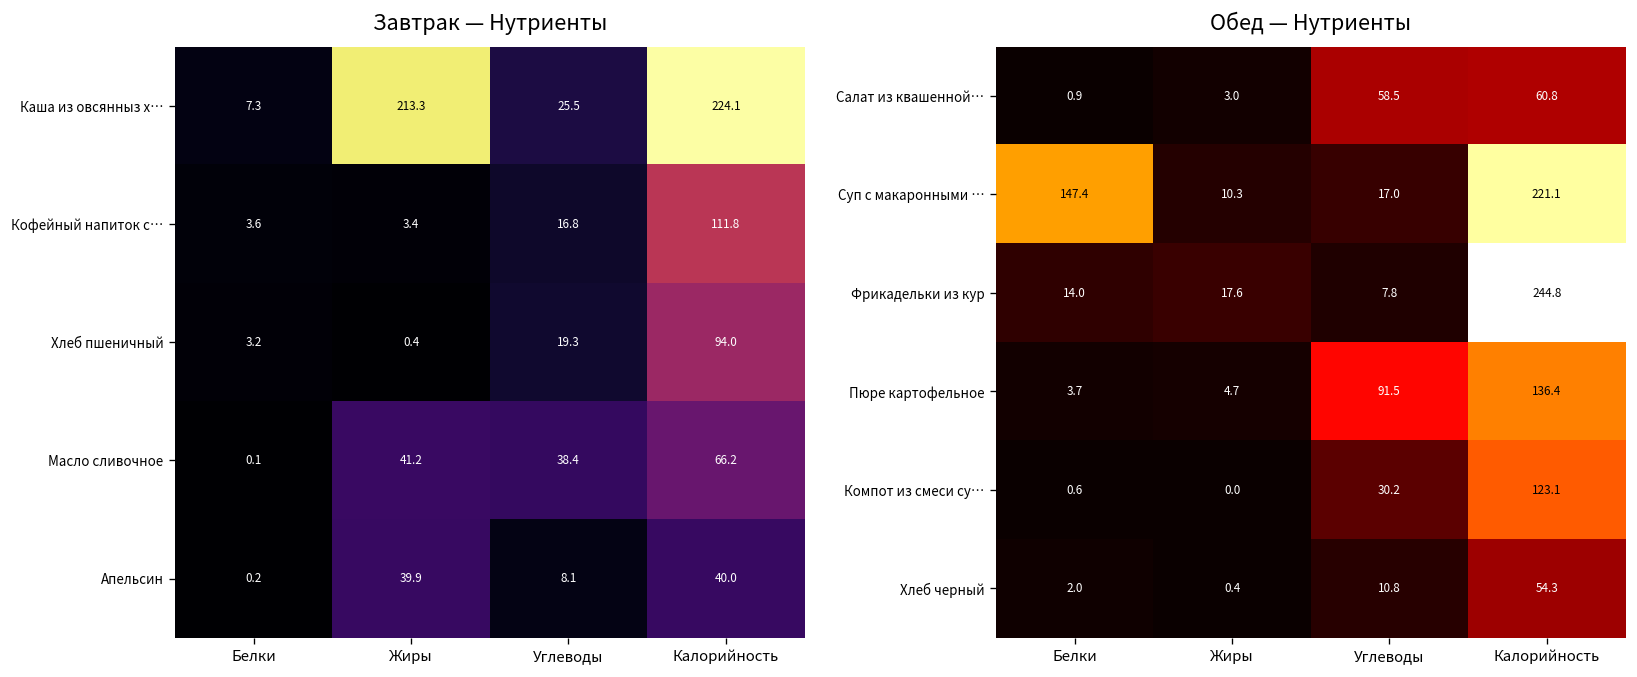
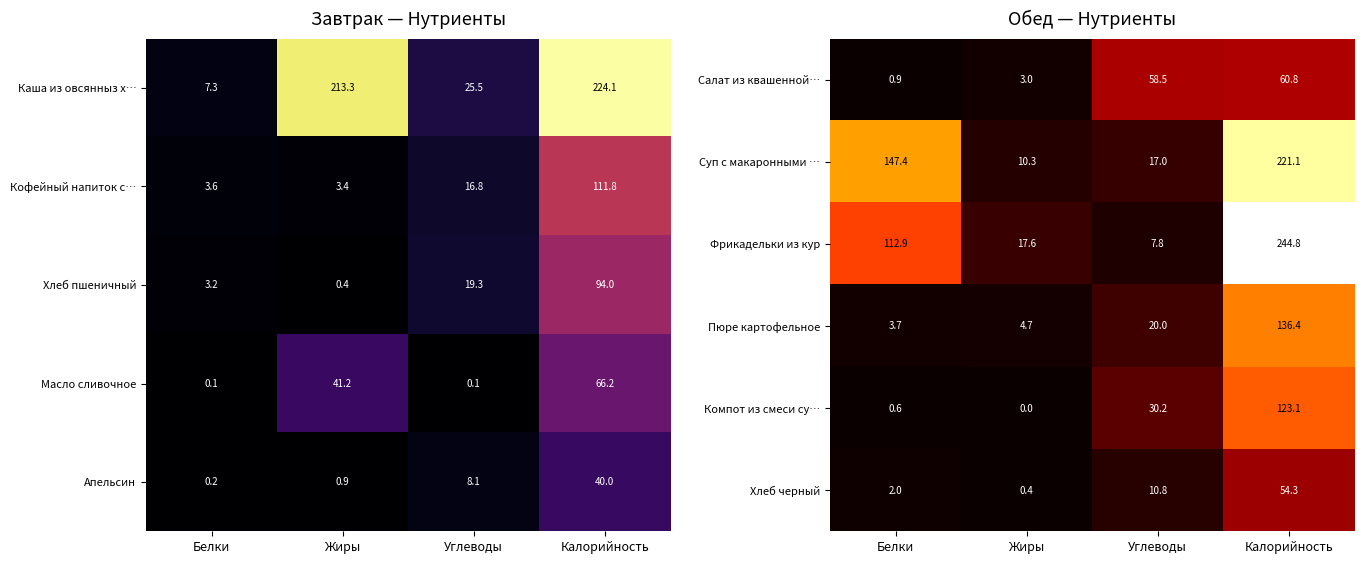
  {
    "Завтрак — Нутриенты": {
      "Каша из овсянныз х…": {
        "Белки": 7.3,
        "Жиры": 213.3,
        "Углеводы": 25.5,
        "Калорийность": 224.1
      },
      "Кофейный напиток с…": {
        "Белки": 3.6,
        "Жиры": 3.4,
        "Углеводы": 16.8,
        "Калорийность": 111.8
      },
      "Хлеб пшеничный": {
        "Белки": 3.2,
        "Жиры": 0.4,
        "Углеводы": 19.3,
        "Калорийность": 94.0
      },
      "Масло сливочное": {
        "Белки": 0.1,
        "Жиры": 41.2,
-       "Углеводы": 38.4,
+       "Углеводы": 0.1,
        "Калорийность": 66.2
      },
      "Апельсин": {
        "Белки": 0.2,
-       "Жиры": 39.9,
+       "Жиры": 0.9,
        "Углеводы": 8.1,
        "Калорийность": 40.0
      }
    },
    "Обед — Нутриенты": {
      "Салат из квашенной…": {
        "Белки": 0.9,
        "Жиры": 3.0,
        "Углеводы": 58.5,
        "Калорийность": 60.8
      },
      "Суп с макаронными …": {
        "Белки": 147.4,
        "Жиры": 10.3,
        "Углеводы": 17.0,
        "Калорийность": 221.1
      },
      "Фрикадельки из кур": {
-       "Белки": 14.0,
+       "Белки": 112.9,
        "Жиры": 17.6,
        "Углеводы": 7.8,
        "Калорийность": 244.8
      },
      "Пюре картофельное": {
        "Белки": 3.7,
        "Жиры": 4.7,
-       "Углеводы": 91.5,
+       "Углеводы": 20.0,
        "Калорийность": 136.4
      },
      "Компот из смеси су…": {
        "Белки": 0.6,
        "Жиры": 0.0,
        "Углеводы": 30.2,
        "Калорийность": 123.1
      },
      "Хлеб черный": {
        "Белки": 2.0,
        "Жиры": 0.4,
        "Углеводы": 10.8,
        "Калорийность": 54.3
      }
    }
  }
